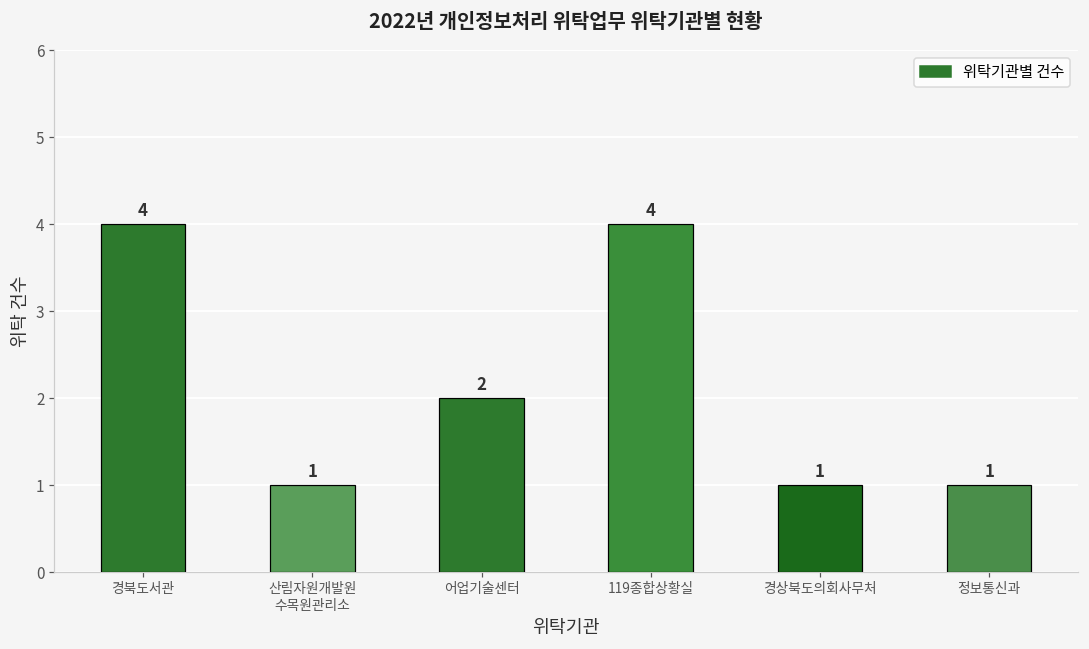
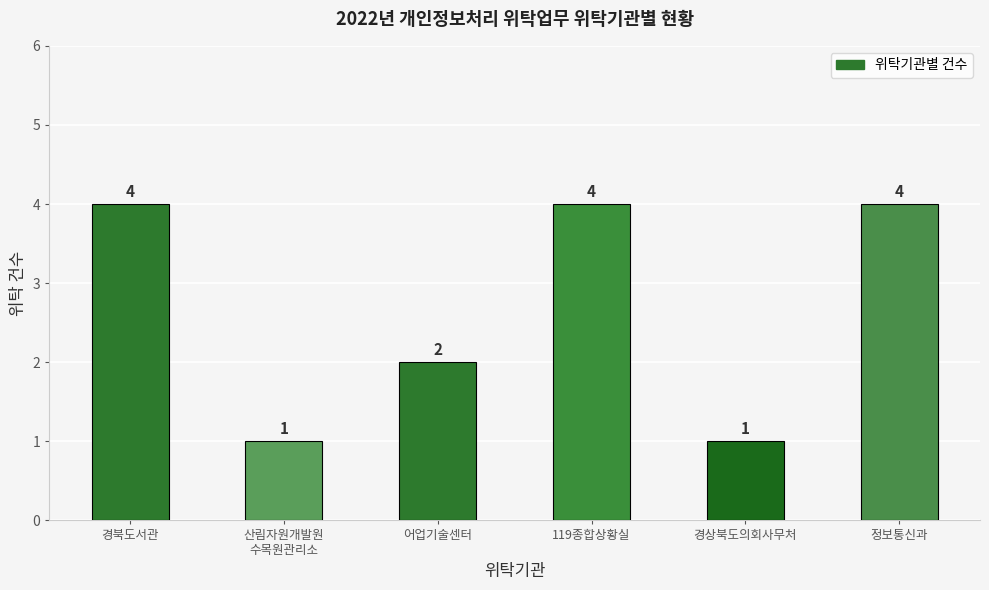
  {
    "경북도서관": 4,
    "산림자원개발원 수목원관리소": 1,
    "어업기술센터": 2,
    "119종합상황실": 4,
    "경상북도의회사무처": 1,
-   "정보통신과": 1
+   "정보통신과": 4
  }
